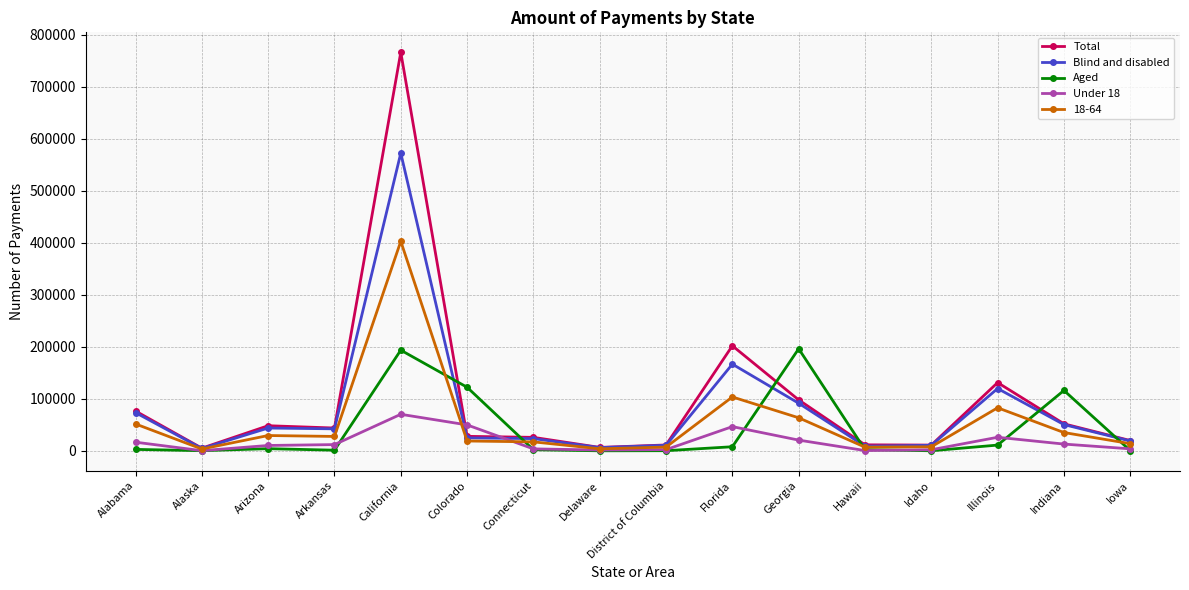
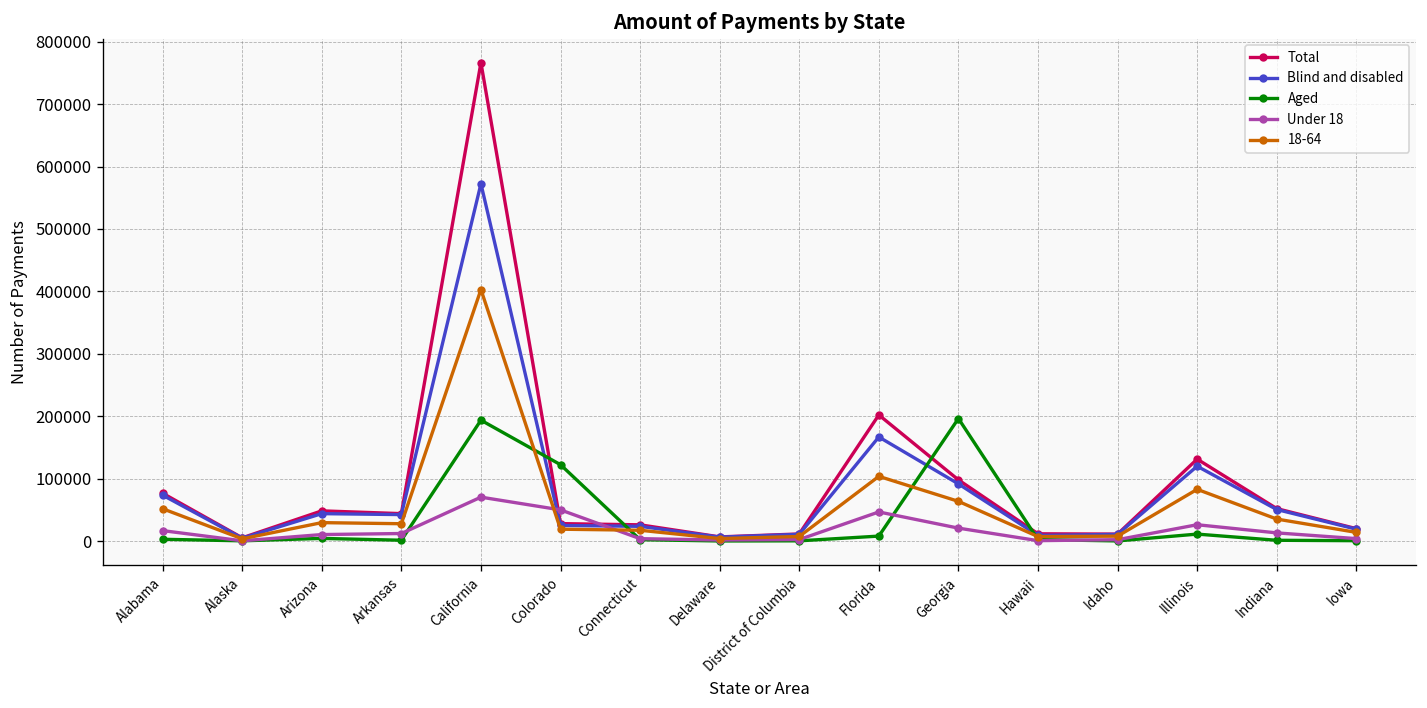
  {
    "Total": {
      "California": 770000,
      "Florida": 200000,
      "Georgia": 100000,
      "Illinois": 130000
    },
    "Blind and disabled": {
      "California": 570000,
      "Florida": 170000,
      "Georgia": 90000,
      "Illinois": 120000
    },
    "Aged": {
      "Alabama": 0,
      "Arizona": 0,
      "Arkansas": 0,
      "California": 190000,
      "Colorado": 120000,
      "Florida": 10000,
      "Georgia": 200000,
      "Illinois": 10000,
-     "Indiana": 120000
+     "Indiana": 0
    },
    "Under 18": {
      "Alabama": 20000,
      "Arizona": 10000,
      "Arkansas": 10000,
      "California": 70000,
      "Colorado": 50000,
      "Florida": 50000,
      "Georgia": 20000,
      "Illinois": 30000,
      "Indiana": 10000
    },
    "18-64": {
      "Alabama": 50000,
      "Arizona": 30000,
      "Arkansas": 30000,
      "California": 400000,
      "Colorado": 20000,
      "Connecticut": 20000,
      "Florida": 100000,
      "Georgia": 60000,
      "Illinois": 80000,
      "Indiana": 40000,
      "Iowa": 10000
    }
  }
